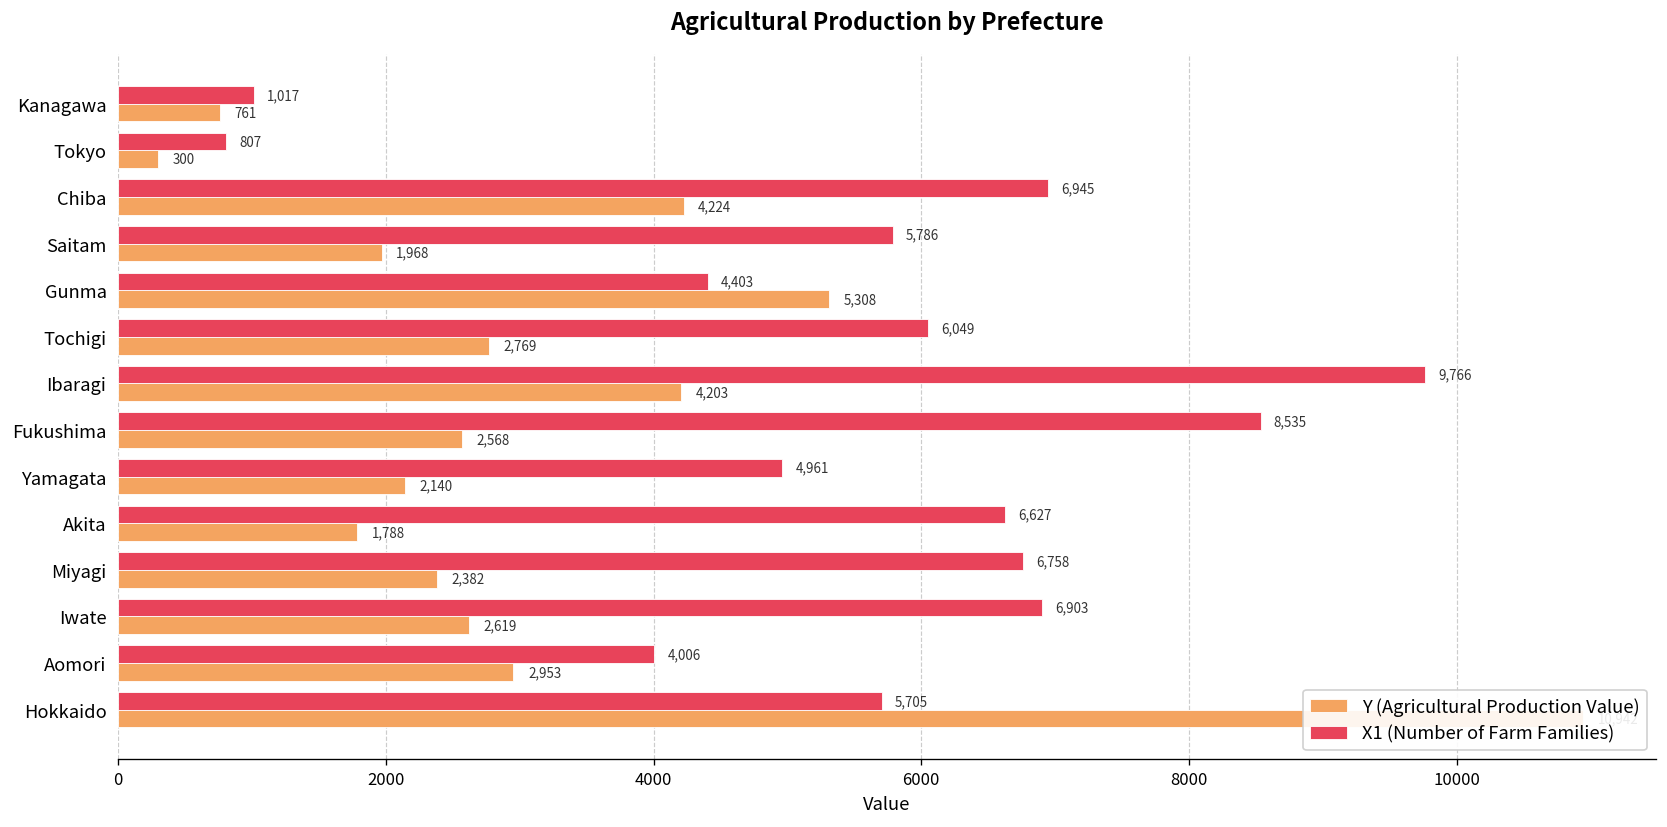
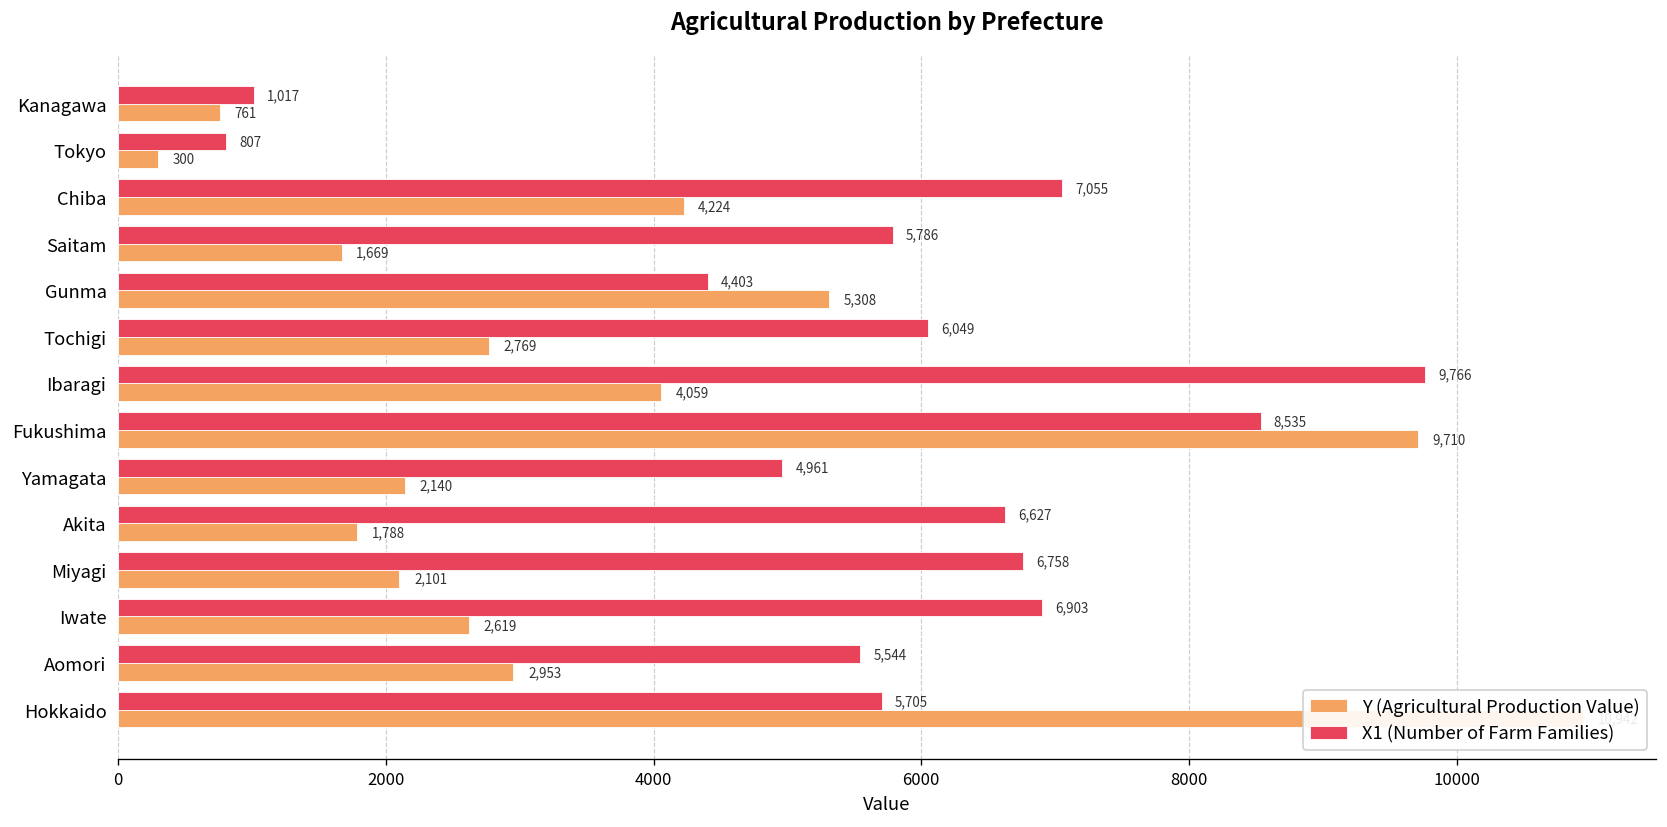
  {
    "Y (Agricultural Production Value)": {
      "Kanagawa": "761",
      "Tokyo": "300",
      "Chiba": "4,224",
-     "Saitam": "1,968",
+     "Saitam": "1,669",
      "Gunma": "5,308",
      "Tochigi": "2,769",
-     "Ibaragi": "4,203",
-     "Fukushima": "2,568",
+     "Ibaragi": "4,059",
+     "Fukushima": "9,710",
      "Yamagata": "2,140",
      "Akita": "1,788",
-     "Miyagi": "2,382",
+     "Miyagi": "2,101",
      "Iwate": "2,619",
      "Aomori": "2,953"
    },
    "X1 (Number of Farm Families)": {
      "Kanagawa": "1,017",
      "Tokyo": "807",
-     "Chiba": "6,945",
+     "Chiba": "7,055",
      "Saitam": "5,786",
      "Gunma": "4,403",
      "Tochigi": "6,049",
      "Ibaragi": "9,766",
      "Fukushima": "8,535",
      "Yamagata": "4,961",
      "Akita": "6,627",
      "Miyagi": "6,758",
      "Iwate": "6,903",
-     "Aomori": "4,006",
+     "Aomori": "5,544",
      "Hokkaido": "5,705"
    }
  }
